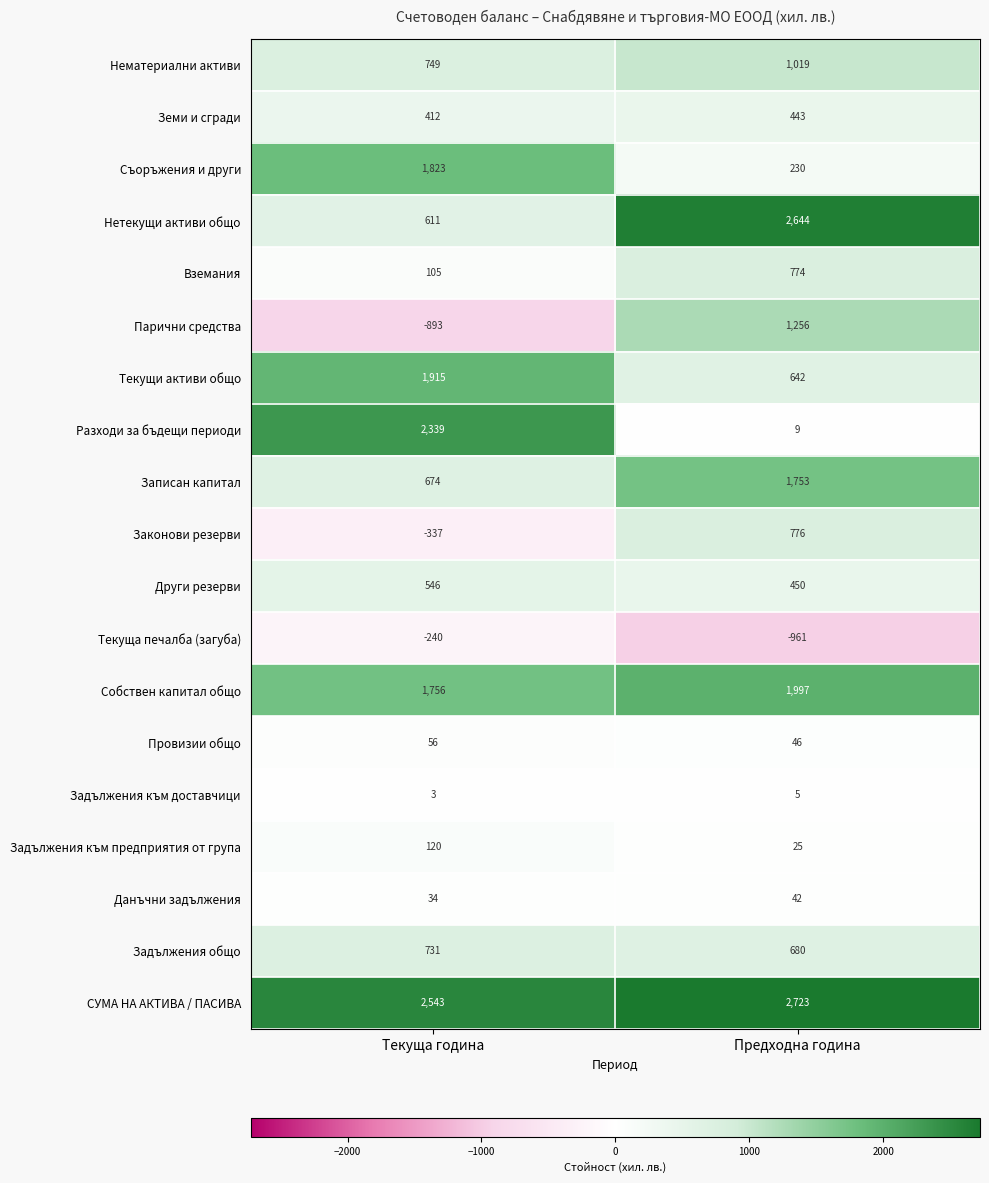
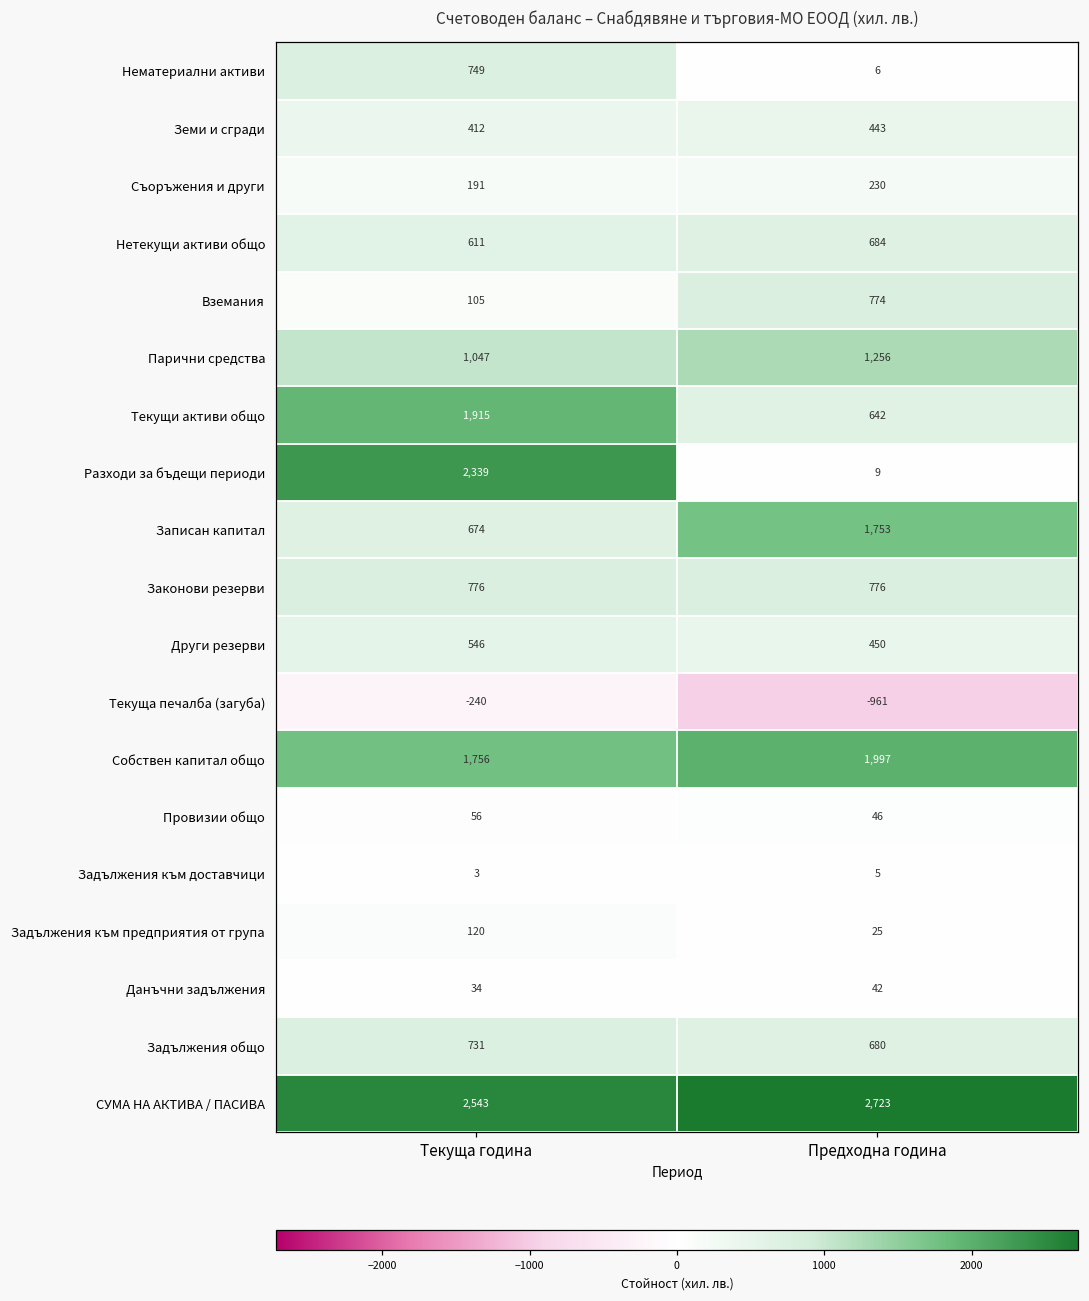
  {
    "Нематериални активи": {
      "Текуща година": "749",
-     "Предходна година": "1,019"
+     "Предходна година": "6"
    },
    "Земи и сгради": {
      "Текуща година": "412",
      "Предходна година": "443"
    },
    "Съоръжения и други": {
-     "Текуща година": "1,823",
+     "Текуща година": "191",
      "Предходна година": "230"
    },
    "Нетекущи активи общо": {
      "Текуща година": "611",
-     "Предходна година": "2,644"
+     "Предходна година": "684"
    },
    "Вземания": {
      "Текуща година": "105",
      "Предходна година": "774"
    },
    "Парични средства": {
-     "Текуща година": "-893",
+     "Текуща година": "1,047",
      "Предходна година": "1,256"
    },
    "Текущи активи общо": {
      "Текуща година": "1,915",
      "Предходна година": "642"
    },
    "Разходи за бъдещи периоди": {
      "Текуща година": "2,339",
      "Предходна година": "9"
    },
    "Записан капитал": {
      "Текуща година": "674",
      "Предходна година": "1,753"
    },
    "Законови резерви": {
-     "Текуща година": "-337",
+     "Текуща година": "776",
      "Предходна година": "776"
    },
    "Други резерви": {
      "Текуща година": "546",
      "Предходна година": "450"
    },
    "Текуща печалба (загуба)": {
      "Текуща година": "-240",
      "Предходна година": "-961"
    },
    "Собствен капитал общо": {
      "Текуща година": "1,756",
      "Предходна година": "1,997"
    },
    "Провизии общо": {
      "Текуща година": "56",
      "Предходна година": "46"
    },
    "Задължения към доставчици": {
      "Текуща година": "3",
      "Предходна година": "5"
    },
    "Задължения към предприятия от група": {
      "Текуща година": "120",
      "Предходна година": "25"
    },
    "Данъчни задължения": {
      "Текуща година": "34",
      "Предходна година": "42"
    },
    "Задължения общо": {
      "Текуща година": "731",
      "Предходна година": "680"
    },
    "СУМА НА АКТИВА / ПАСИВА": {
      "Текуща година": "2,543",
      "Предходна година": "2,723"
    }
  }
